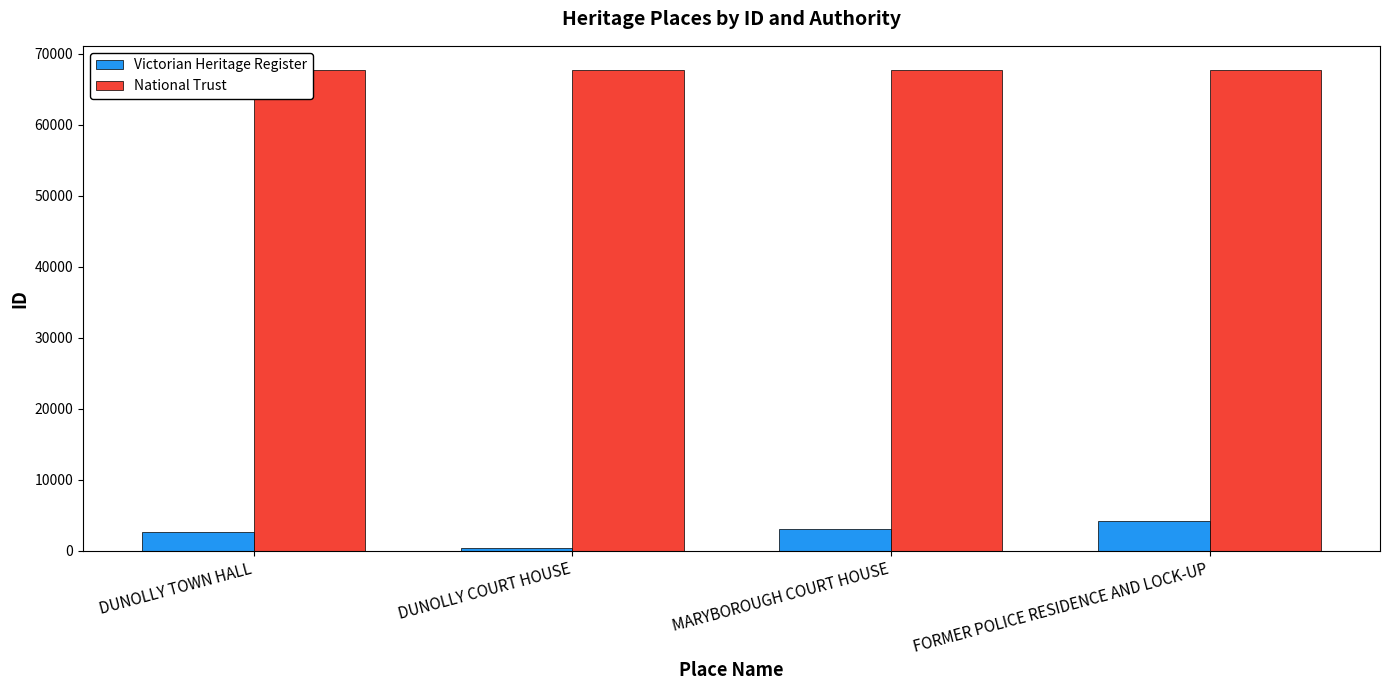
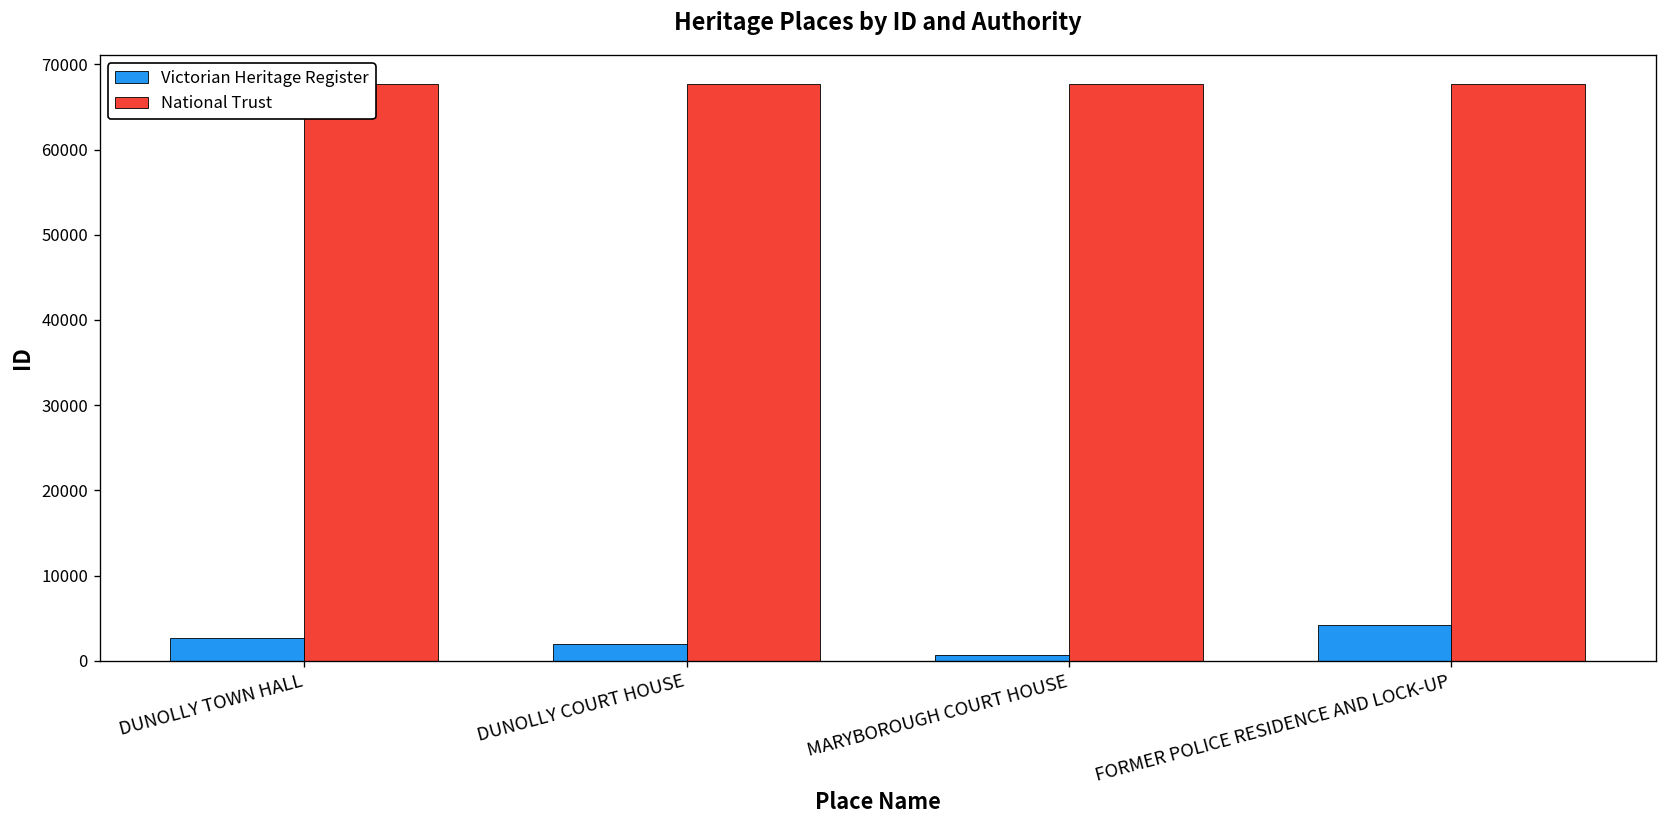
  {
    "Victorian Heritage Register": {
      "DUNOLLY TOWN HALL": 3000,
-     "DUNOLLY COURT HOUSE": 0,
-     "MARYBOROUGH COURT HOUSE": 3000,
+     "DUNOLLY COURT HOUSE": 2000,
+     "MARYBOROUGH COURT HOUSE": 1000,
      "FORMER POLICE RESIDENCE AND LOCK-UP": 4000
    },
    "National Trust": {
      "DUNOLLY COURT HOUSE": 68000,
      "MARYBOROUGH COURT HOUSE": 68000,
      "FORMER POLICE RESIDENCE AND LOCK-UP": 68000
    }
  }
